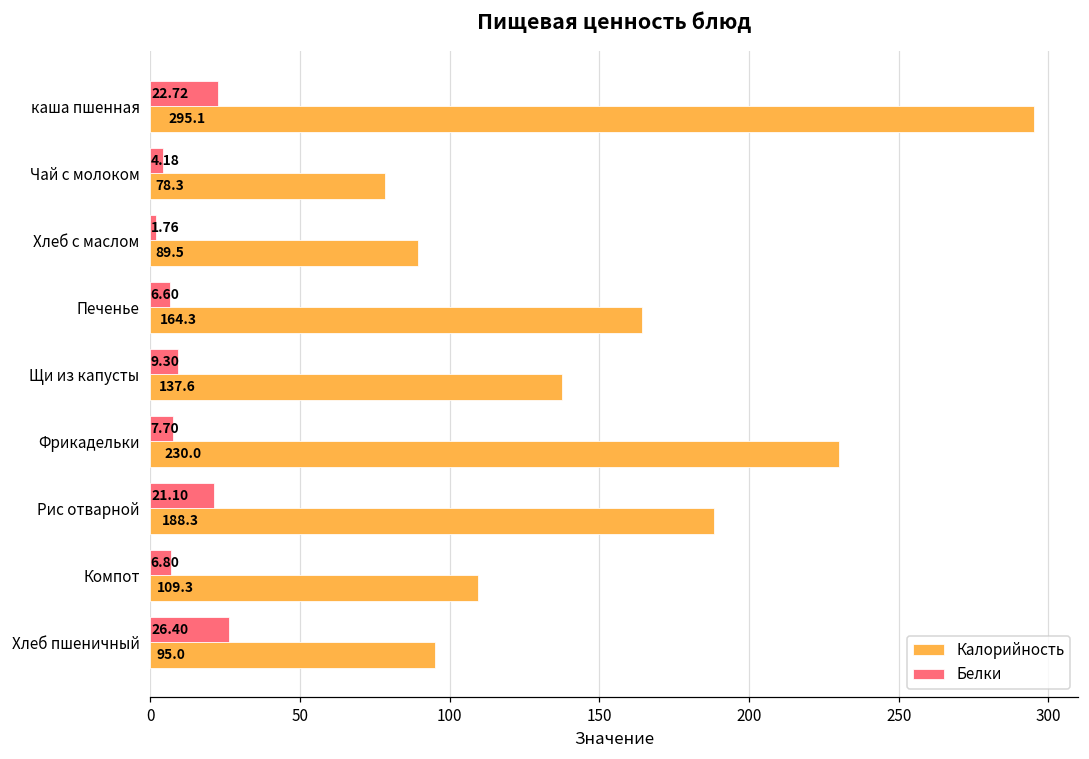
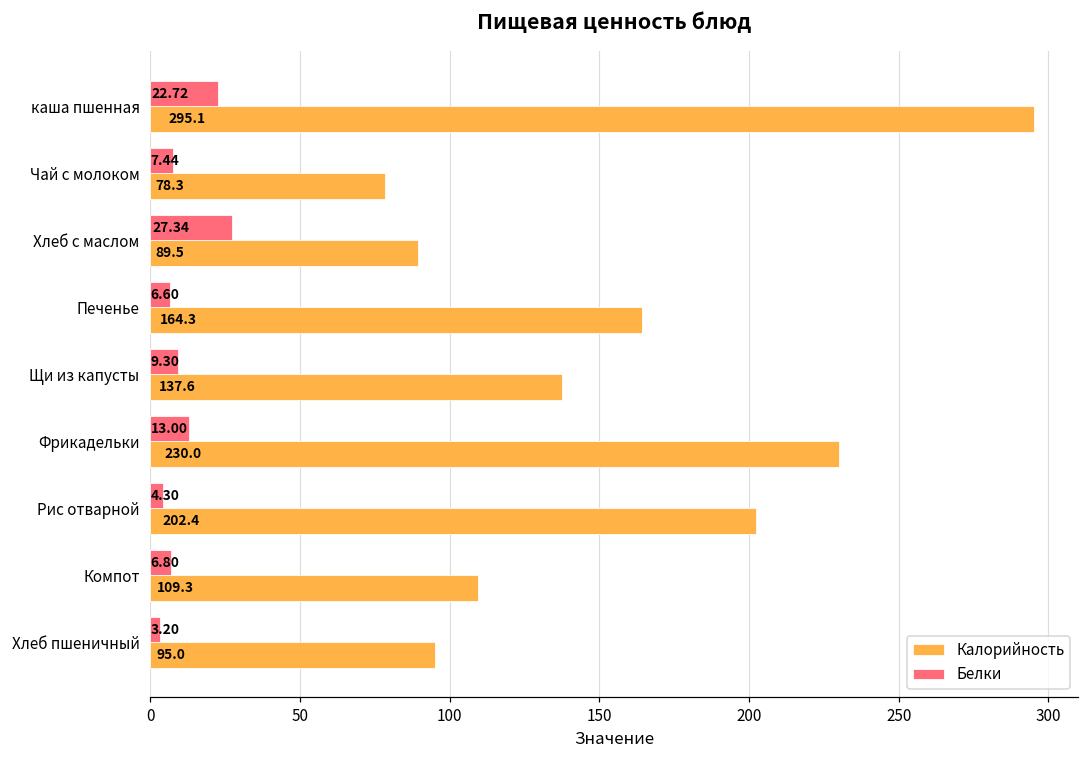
  {
    "Калорийность": {
      "каша пшенная": 295.1,
      "Чай с молоком": 78.3,
      "Хлеб с маслом": 89.5,
      "Печенье": 164.3,
      "Щи из капусты": 137.6,
      "Фрикадельки": 230.0,
-     "Рис отварной": 188.3,
+     "Рис отварной": 202.4,
      "Компот": 109.3,
      "Хлеб пшеничный": 95.0
    },
    "Белки": {
      "каша пшенная": 22.72,
-     "Чай с молоком": 4.18,
-     "Хлеб с маслом": 1.76,
+     "Чай с молоком": 7.44,
+     "Хлеб с маслом": 27.34,
      "Печенье": 6.60,
      "Щи из капусты": 9.30,
-     "Фрикадельки": 7.70,
-     "Рис отварной": 21.10,
+     "Фрикадельки": 13.00,
+     "Рис отварной": 4.30,
      "Компот": 6.80,
-     "Хлеб пшеничный": 26.40
+     "Хлеб пшеничный": 3.20
    }
  }
